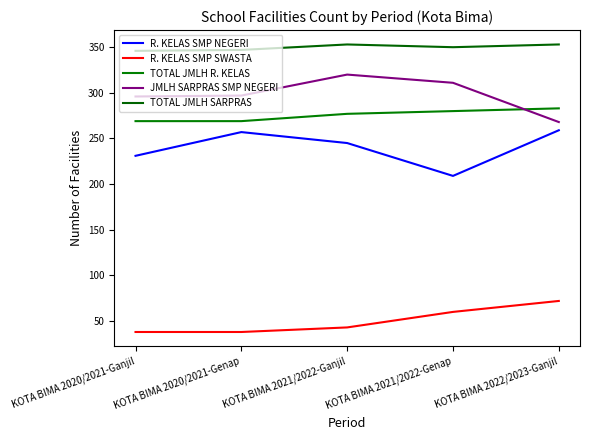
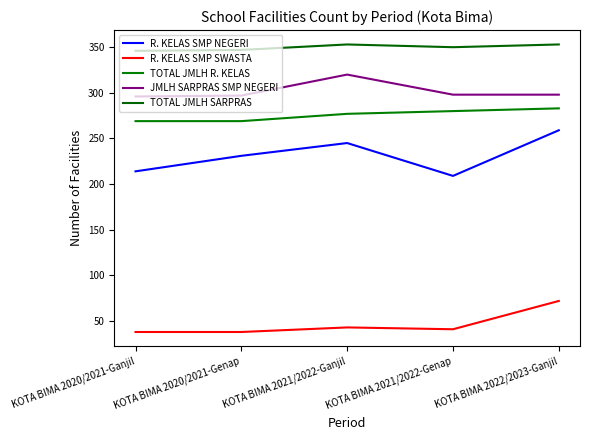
  {
    "R. KELAS SMP NEGERI": {
-     "KOTA BIMA 2020/2021-Ganjil": 230,
-     "KOTA BIMA 2020/2021-Genap": 260,
+     "KOTA BIMA 2020/2021-Ganjil": 210,
+     "KOTA BIMA 2020/2021-Genap": 230,
      "KOTA BIMA 2021/2022-Ganjil": 250,
      "KOTA BIMA 2021/2022-Genap": 210,
      "KOTA BIMA 2022/2023-Ganjil": 260
    },
    "R. KELAS SMP SWASTA": {
      "KOTA BIMA 2020/2021-Ganjil": 40,
      "KOTA BIMA 2020/2021-Genap": 40,
      "KOTA BIMA 2021/2022-Ganjil": 40,
-     "KOTA BIMA 2021/2022-Genap": 60,
+     "KOTA BIMA 2021/2022-Genap": 40,
      "KOTA BIMA 2022/2023-Ganjil": 70
    },
    "JMLH SARPRAS SMP NEGERI": {
      "KOTA BIMA 2021/2022-Ganjil": 320,
-     "KOTA BIMA 2021/2022-Genap": 310,
-     "KOTA BIMA 2022/2023-Ganjil": 270
+     "KOTA BIMA 2021/2022-Genap": 300,
+     "KOTA BIMA 2022/2023-Ganjil": 300
    }
  }
